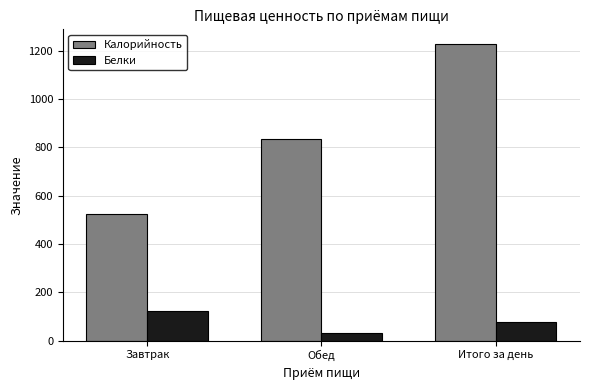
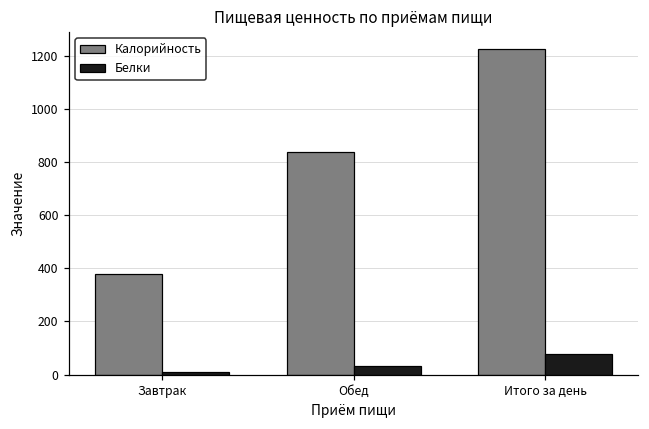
  {
    "Калорийность": {
-     "Завтрак": 520,
+     "Завтрак": 380,
      "Обед": 840,
      "Итого за день": 1230
    },
    "Белки": {
-     "Завтрак": 120,
+     "Завтрак": 10,
      "Обед": 30,
      "Итого за день": 80
    }
  }
